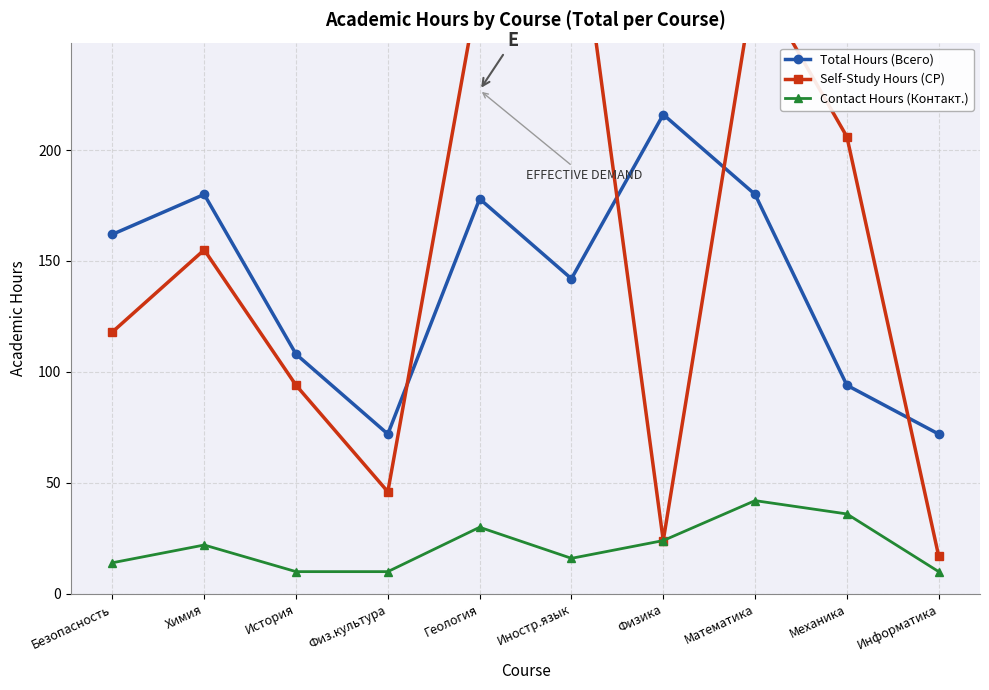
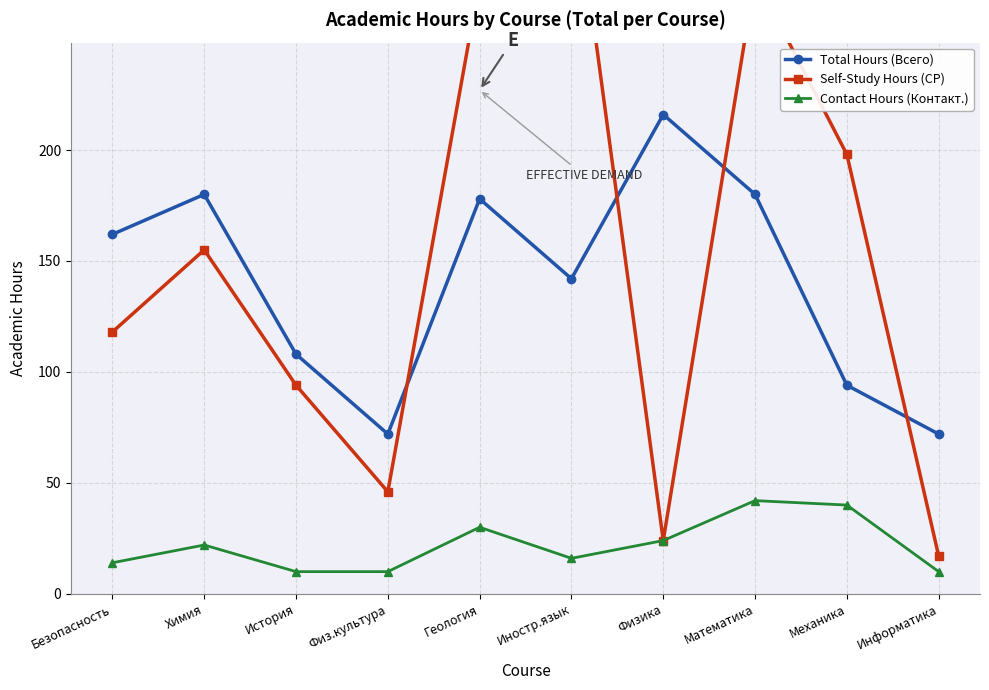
  {
    "Total Hours (Всего)": {
      "Безопасность": 162,
      "Химия": 180,
      "История": 108,
      "Физ.культура": 72,
      "Геология": 178,
      "Иностр.язык": 142,
      "Физика": 216,
      "Математика": 180,
      "Механика": 94,
      "Информатика": 72
    },
    "Self-Study Hours (СР)": {
      "Безопасность": 118,
      "Химия": 155,
      "История": 94,
      "Физ.культура": 46,
-     "Механика": 206,
+     "Механика": 198,
      "Информатика": 17
    },
    "Contact Hours (Контакт.)": {
      "Безопасность": 14,
      "Химия": 22,
      "История": 10,
      "Физ.культура": 10,
      "Геология": 30,
      "Иностр.язык": 16,
      "Математика": 42,
-     "Механика": 36,
+     "Механика": 40,
      "Информатика": 10
    }
  }
